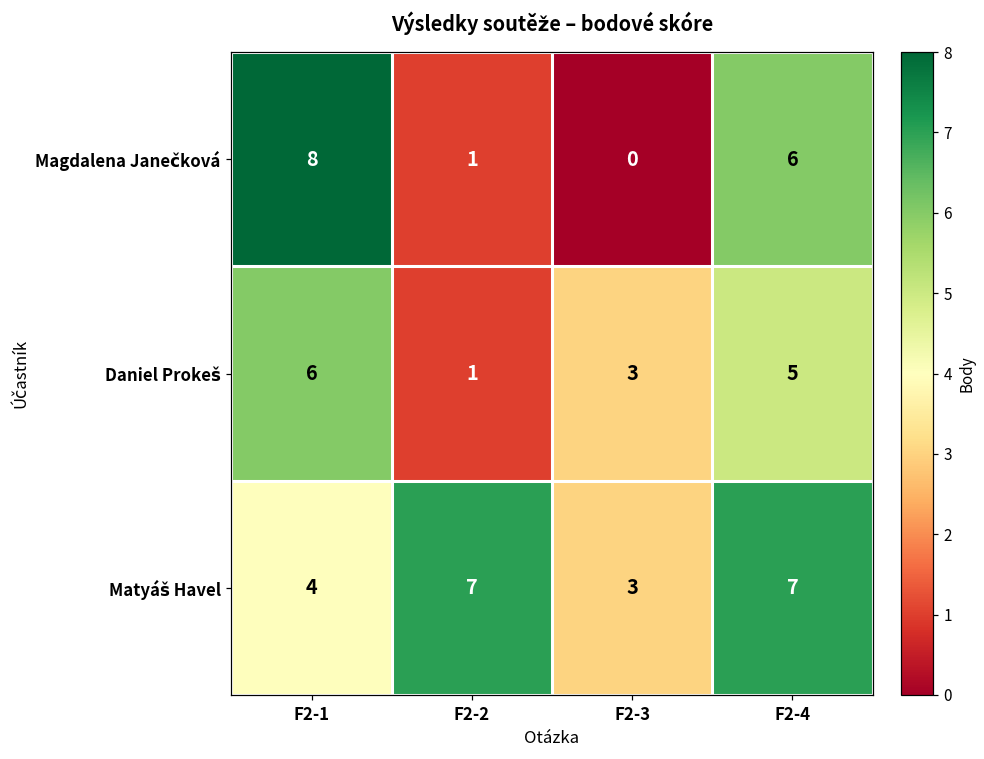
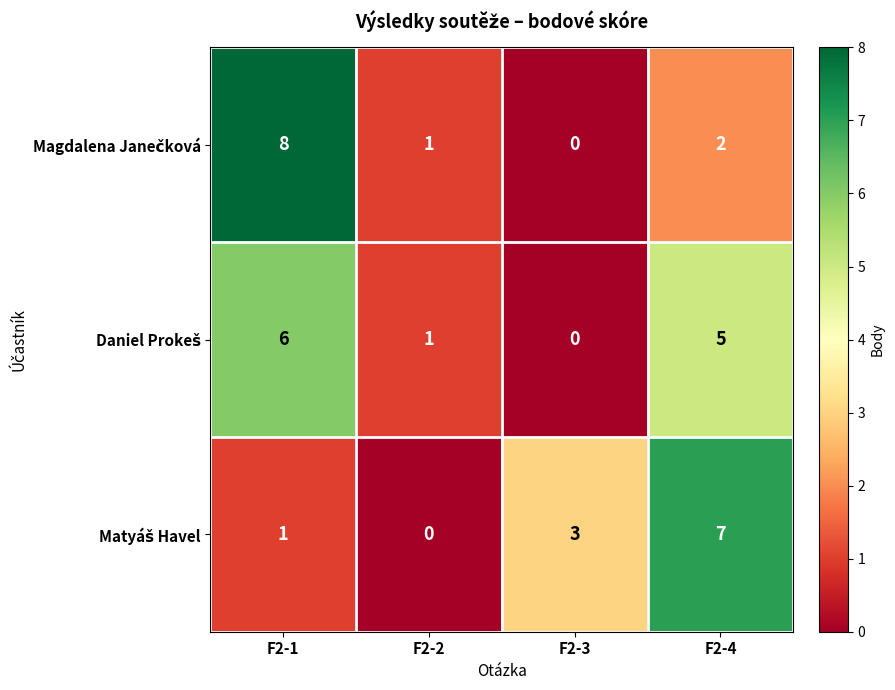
  {
    "Magdalena Janečková": {
      "F2-1": 8,
      "F2-2": 1,
      "F2-3": 0,
-     "F2-4": 6
+     "F2-4": 2
    },
    "Daniel Prokeš": {
      "F2-1": 6,
      "F2-2": 1,
-     "F2-3": 3,
+     "F2-3": 0,
      "F2-4": 5
    },
    "Matyáš Havel": {
-     "F2-1": 4,
-     "F2-2": 7,
+     "F2-1": 1,
+     "F2-2": 0,
      "F2-3": 3,
      "F2-4": 7
    }
  }
